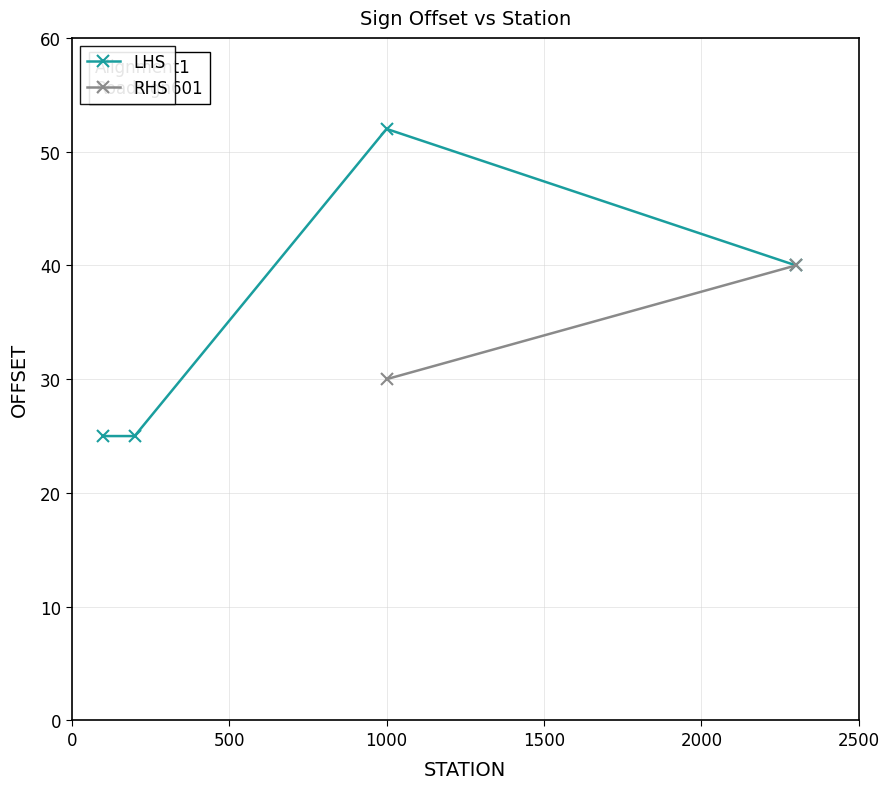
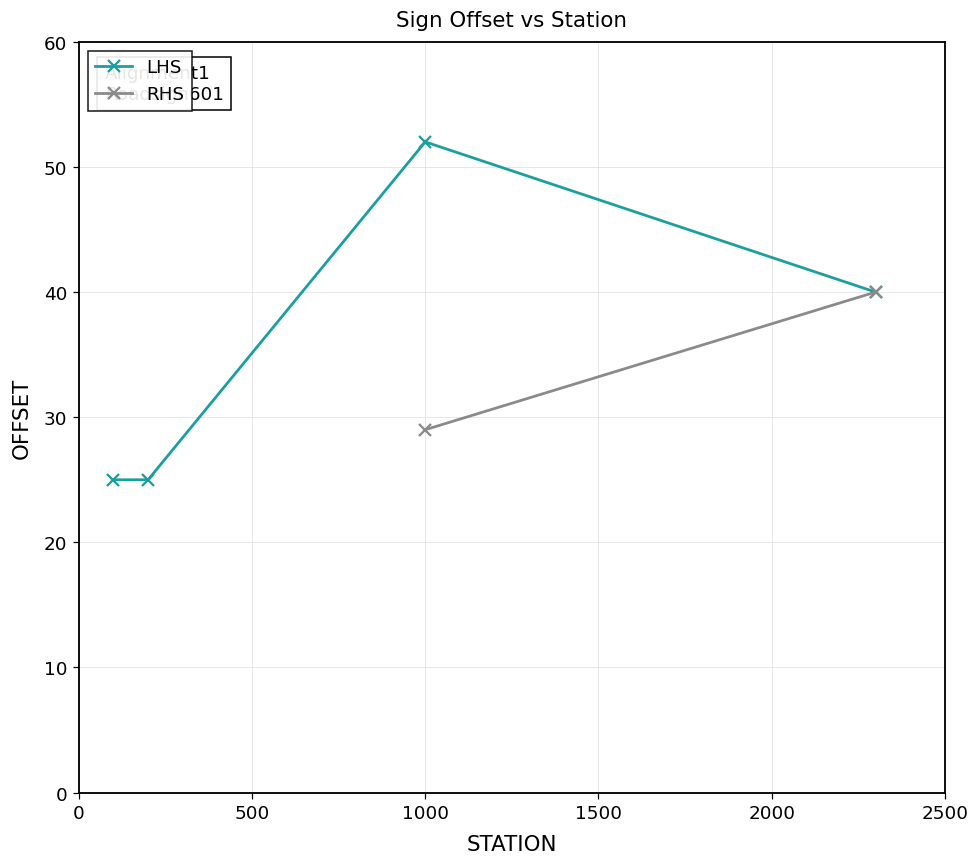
  {
    "LHS": {
      "1000": 52
    },
    "RHS": {
-     "1000": 30
+     "1000": 29
    }
  }
